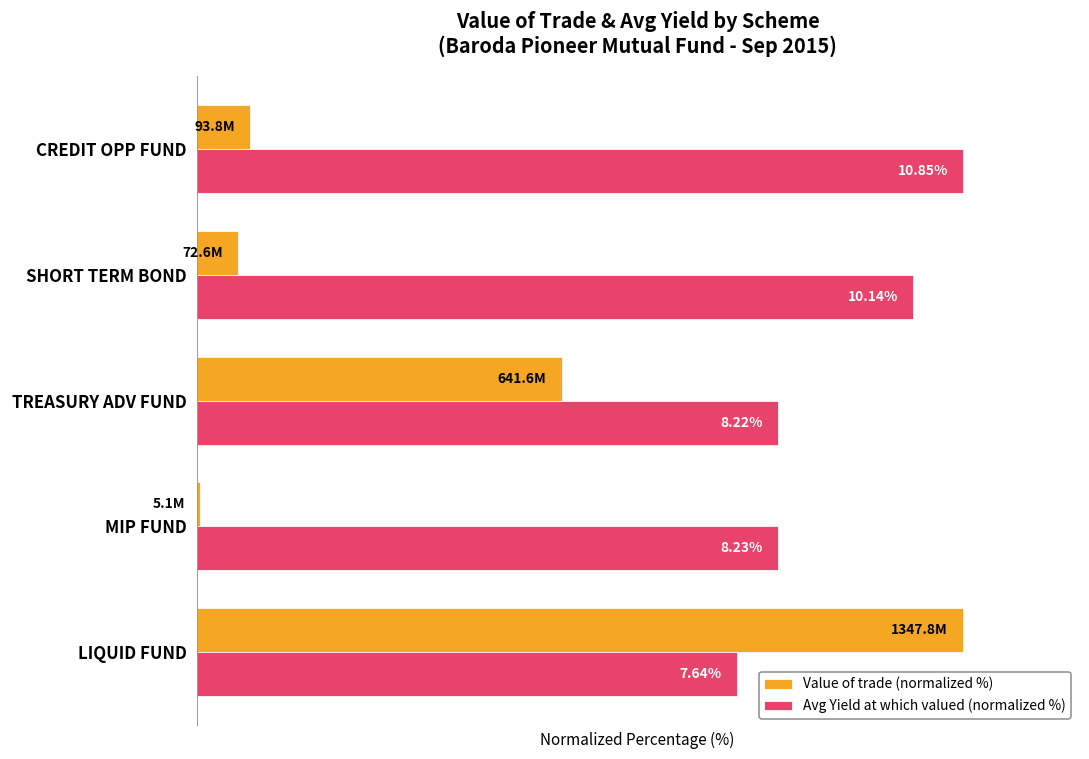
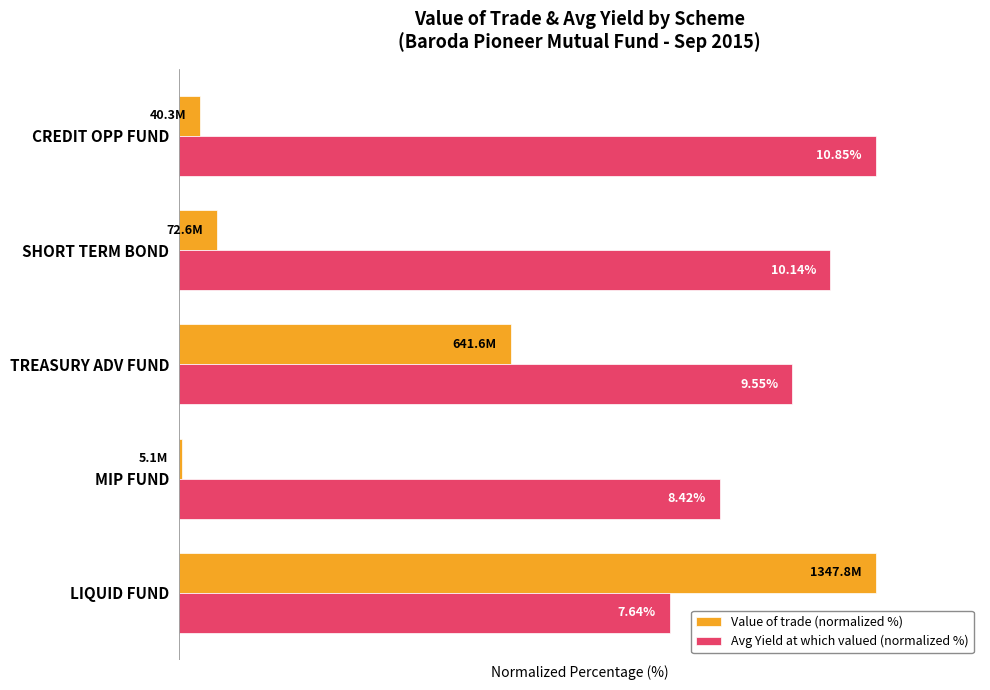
  {
    "Value of trade (normalized %)": {
-     "CREDIT OPP FUND": "93.8M"
+     "CREDIT OPP FUND": "40.3M"
    },
    "Avg Yield at which valued (normalized %)": {
-     "TREASURY ADV FUND": "8.22%",
-     "MIP FUND": "8.23%"
+     "TREASURY ADV FUND": "9.55%",
+     "MIP FUND": "8.42%"
    }
  }
